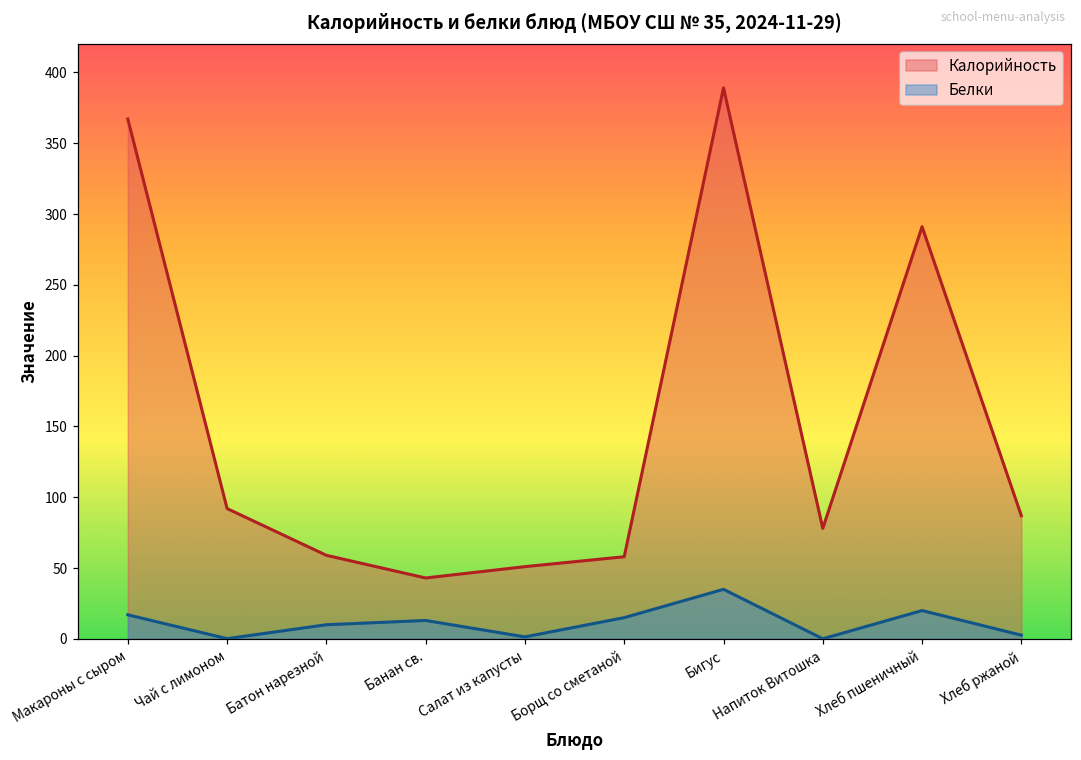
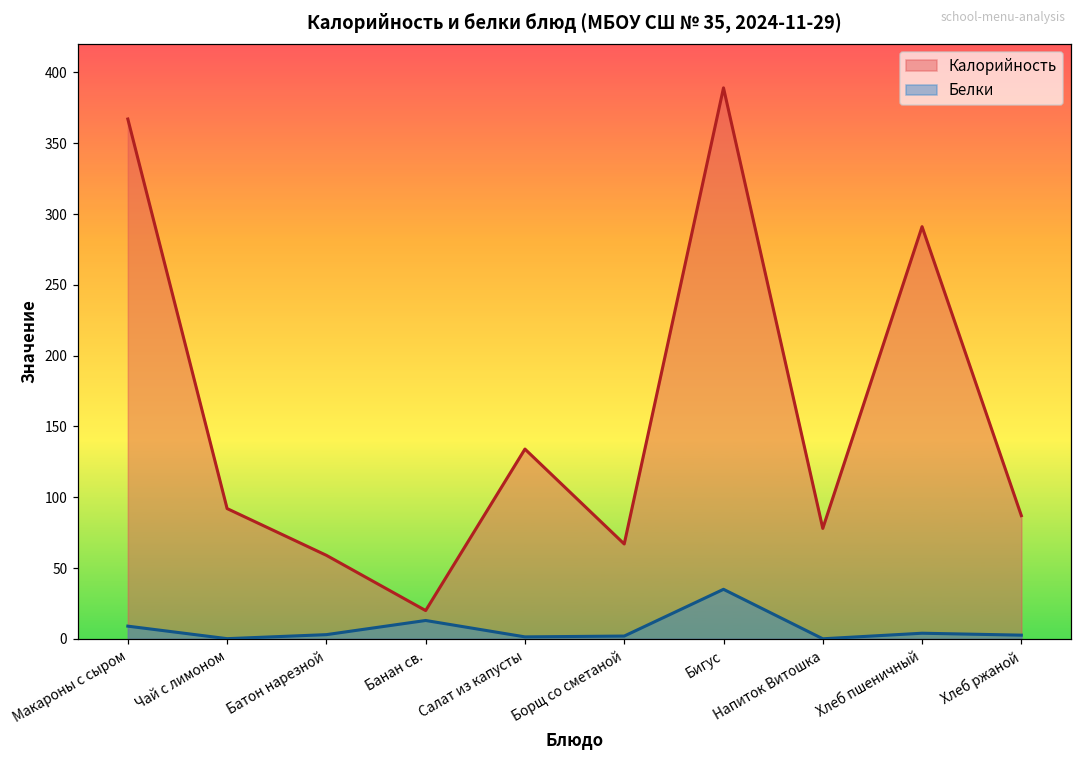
  {
    "Калорийность": {
      "Макароны с сыром": 367,
      "Чай с лимоном": 92,
      "Батон нарезной": 59,
-     "Банан св.": 43,
-     "Салат из капусты": 51,
-     "Борщ со сметаной": 58,
+     "Банан св.": 20,
+     "Салат из капусты": 134,
+     "Борщ со сметаной": 67,
      "Бигус": 389,
      "Напиток Витошка": 78,
      "Хлеб пшеничный": 291,
      "Хлеб ржаной": 87
    },
    "Белки": {
-     "Макароны с сыром": 17,
+     "Макароны с сыром": 9,
      "Чай с лимоном": 0,
-     "Батон нарезной": 10,
+     "Батон нарезной": 3,
      "Банан св.": 13,
      "Салат из капусты": 1,
-     "Борщ со сметаной": 15,
+     "Борщ со сметаной": 2,
      "Бигус": 35,
      "Напиток Витошка": 0,
-     "Хлеб пшеничный": 20,
+     "Хлеб пшеничный": 4,
      "Хлеб ржаной": 3
    }
  }
